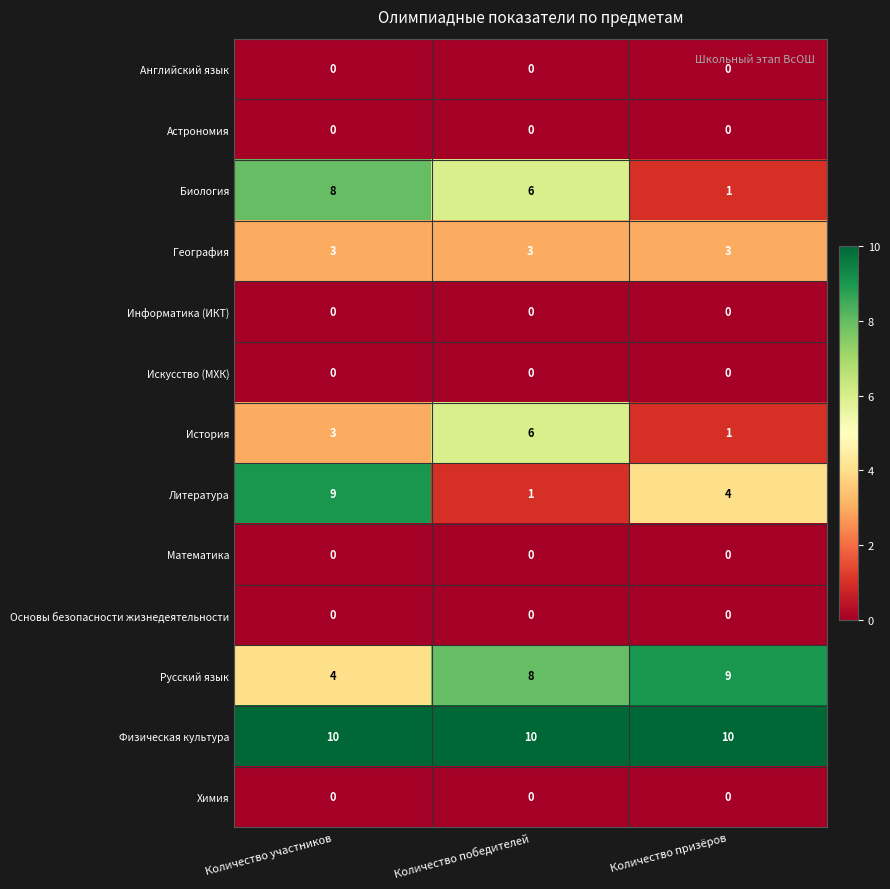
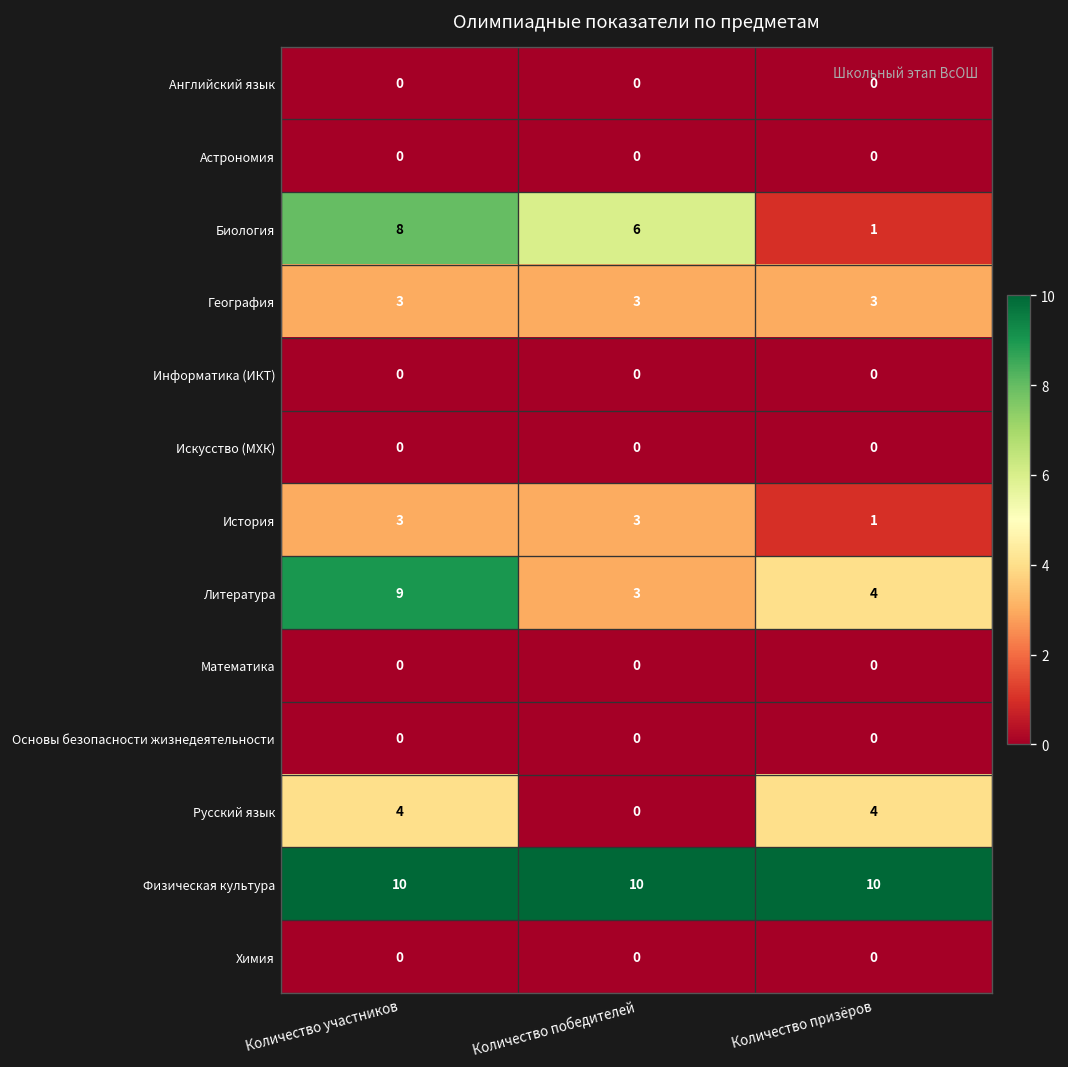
  {
    "Английский язык": {
      "Количество участников": 0,
      "Количество победителей": 0
    },
    "Астрономия": {
      "Количество участников": 0,
      "Количество победителей": 0,
      "Количество призёров": 0
    },
    "Биология": {
      "Количество участников": 8,
      "Количество победителей": 6,
      "Количество призёров": 1
    },
    "География": {
      "Количество участников": 3,
      "Количество победителей": 3,
      "Количество призёров": 3
    },
    "Информатика (ИКТ)": {
      "Количество участников": 0,
      "Количество победителей": 0,
      "Количество призёров": 0
    },
    "Искусство (МХК)": {
      "Количество участников": 0,
      "Количество победителей": 0,
      "Количество призёров": 0
    },
    "История": {
      "Количество участников": 3,
-     "Количество победителей": 6,
+     "Количество победителей": 3,
      "Количество призёров": 1
    },
    "Литература": {
      "Количество участников": 9,
-     "Количество победителей": 1,
+     "Количество победителей": 3,
      "Количество призёров": 4
    },
    "Математика": {
      "Количество участников": 0,
      "Количество победителей": 0,
      "Количество призёров": 0
    },
    "Основы безопасности жизнедеятельности": {
      "Количество участников": 0,
      "Количество победителей": 0,
      "Количество призёров": 0
    },
    "Русский язык": {
      "Количество участников": 4,
-     "Количество победителей": 8,
-     "Количество призёров": 9
+     "Количество победителей": 0,
+     "Количество призёров": 4
    },
    "Физическая культура": {
      "Количество участников": 10,
      "Количество победителей": 10,
      "Количество призёров": 10
    },
    "Химия": {
      "Количество участников": 0,
      "Количество победителей": 0,
      "Количество призёров": 0
    }
  }
